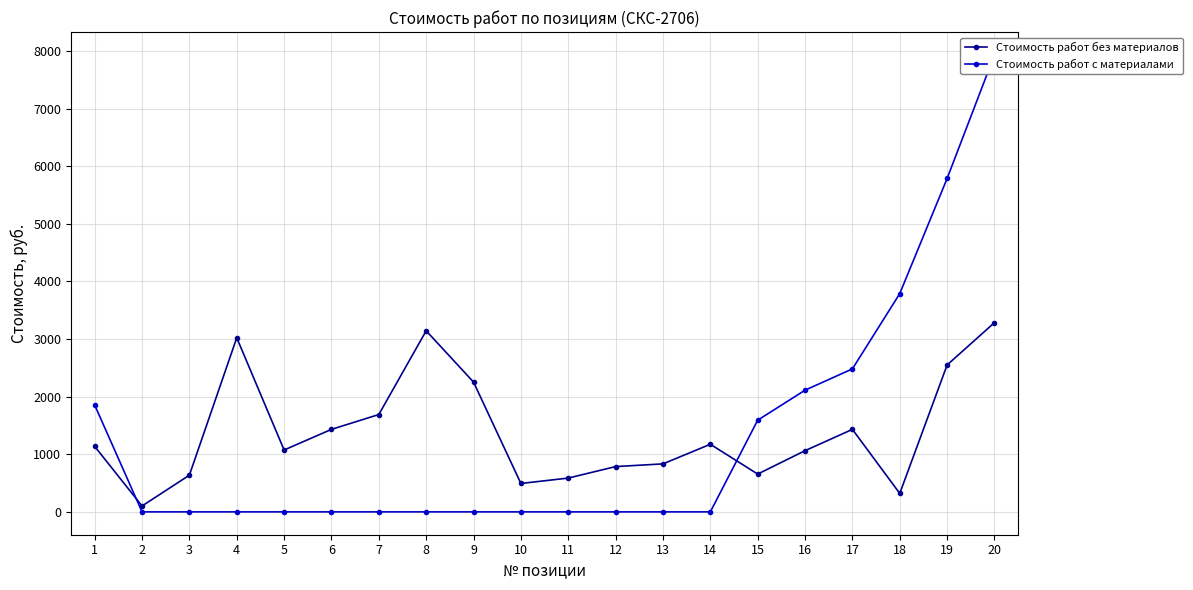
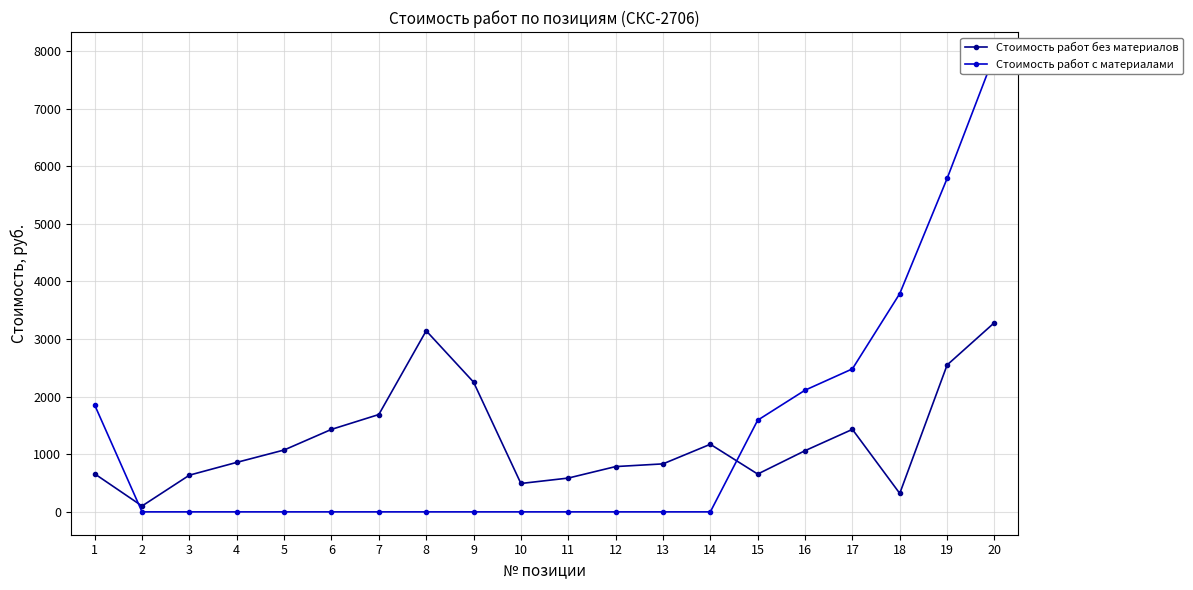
  {
    "Стоимость работ без материалов": {
-     "1": 1100,
+     "1": 700,
      "2": 100,
      "3": 600,
-     "4": 3000,
+     "4": 900,
      "5": 1100,
      "6": 1400,
      "7": 1700,
      "8": 3100,
      "9": 2300,
      "10": 500,
      "11": 600,
      "12": 800,
      "13": 800,
      "14": 1200,
      "15": 700,
      "16": 1100,
      "17": 1400,
      "18": 300,
      "19": 2500,
      "20": 3300
    },
    "Стоимость работ с материалами": {
      "1": 1900,
      "2": 0,
      "3": 0,
      "4": 0,
      "5": 0,
      "6": 0,
      "7": 0,
      "8": 0,
      "9": 0,
      "10": 0,
      "11": 0,
      "12": 0,
      "13": 0,
      "14": 0,
      "15": 1600,
      "16": 2100,
      "17": 2500,
      "18": 3800,
      "19": 5800
    }
  }
